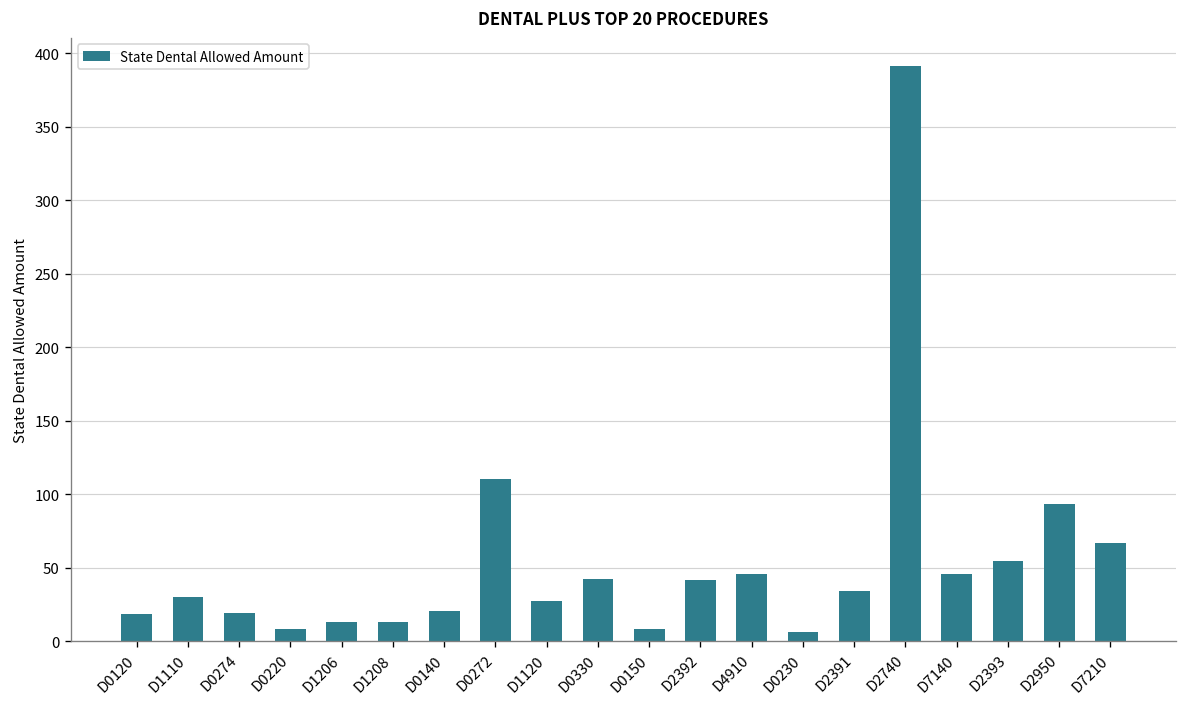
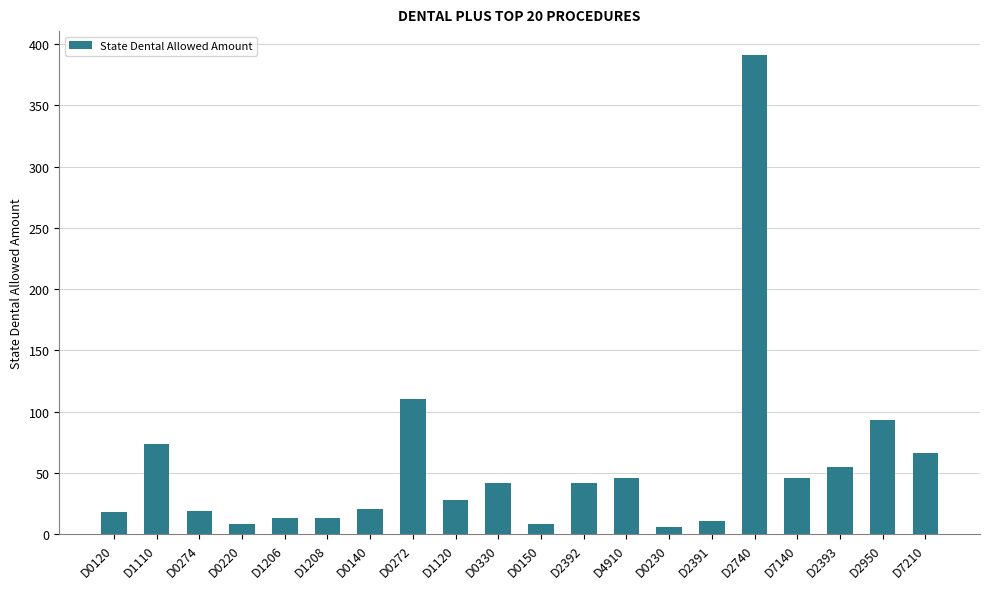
  {
    "D0120": 18,
-   "D1110": 30,
+   "D1110": 74,
    "D0274": 19,
    "D0220": 8,
    "D1206": 13,
    "D1208": 13,
    "D0140": 20,
    "D0272": 110,
    "D1120": 28,
    "D0330": 42,
    "D0150": 8,
    "D2392": 42,
    "D4910": 46,
    "D0230": 6,
-   "D2391": 34,
+   "D2391": 11,
    "D2740": 391,
    "D7140": 46,
    "D2393": 55,
    "D2950": 93,
    "D7210": 67
  }
